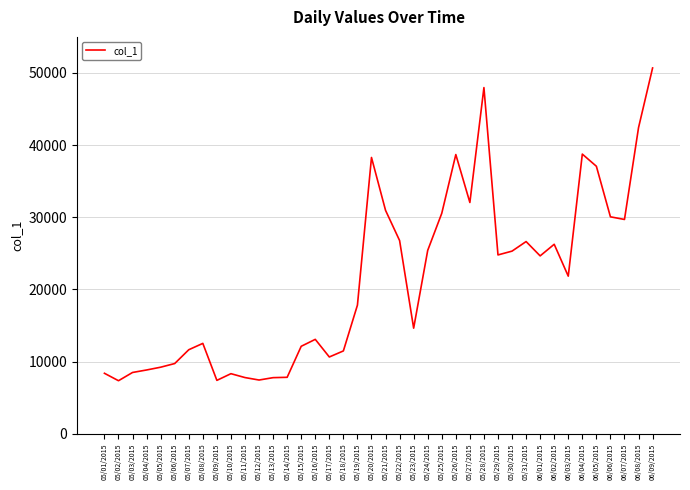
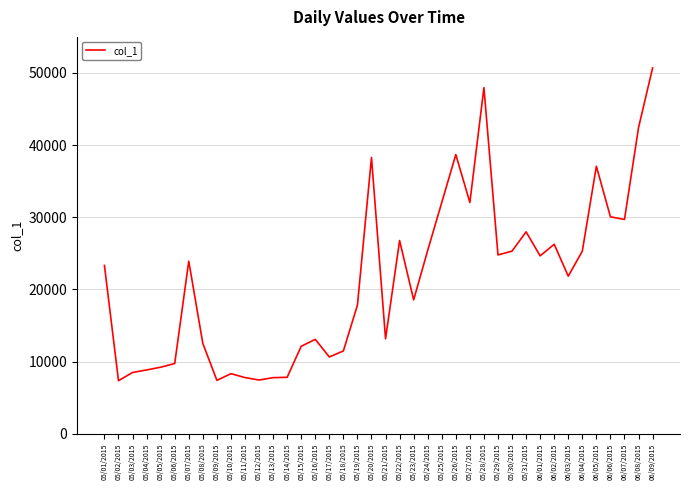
  {
-   "05/01/2015": 8000,
+   "05/01/2015": 23000,
    "05/02/2015": 7000,
    "05/03/2015": 8000,
    "05/04/2015": 9000,
    "05/05/2015": 9000,
    "05/06/2015": 10000,
-   "05/07/2015": 12000,
+   "05/07/2015": 24000,
    "05/08/2015": 13000,
    "05/09/2015": 7000,
    "05/10/2015": 8000,
    "05/11/2015": 8000,
    "05/12/2015": 7000,
    "05/13/2015": 8000,
    "05/14/2015": 8000,
    "05/15/2015": 12000,
    "05/16/2015": 13000,
    "05/17/2015": 11000,
    "05/18/2015": 11000,
    "05/19/2015": 18000,
    "05/20/2015": 38000,
-   "05/21/2015": 31000,
+   "05/21/2015": 13000,
    "05/22/2015": 27000,
-   "05/23/2015": 15000,
+   "05/23/2015": 19000,
    "05/24/2015": 25000,
-   "05/25/2015": 31000,
+   "05/25/2015": 32000,
    "05/26/2015": 39000,
    "05/27/2015": 32000,
    "05/28/2015": 48000,
    "05/29/2015": 25000,
    "05/30/2015": 25000,
-   "05/31/2015": 27000,
+   "05/31/2015": 28000,
    "06/01/2015": 25000,
    "06/02/2015": 26000,
    "06/03/2015": 22000,
-   "06/04/2015": 39000,
+   "06/04/2015": 25000,
    "06/05/2015": 37000,
    "06/06/2015": 30000,
    "06/07/2015": 30000,
    "06/08/2015": 42000,
    "06/09/2015": 51000
  }
